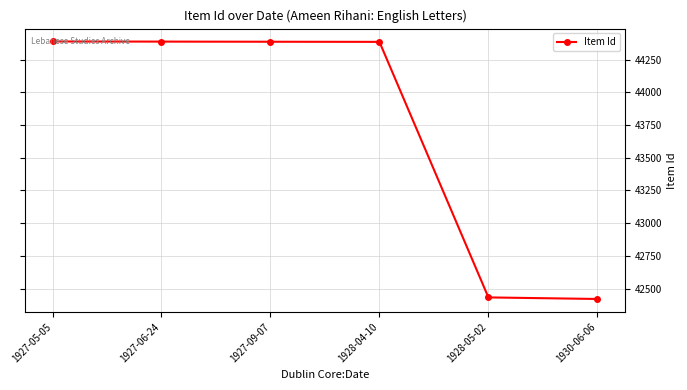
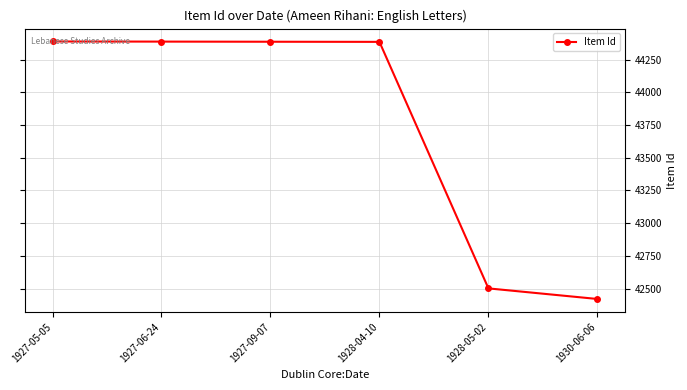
  {
    "1927-05-05": 44390,
    "1927-06-24": 44390,
    "1927-09-07": 44390,
    "1928-04-10": 44390,
-   "1928-05-02": 42430,
+   "1928-05-02": 42500,
    "1930-06-06": 42420
  }
